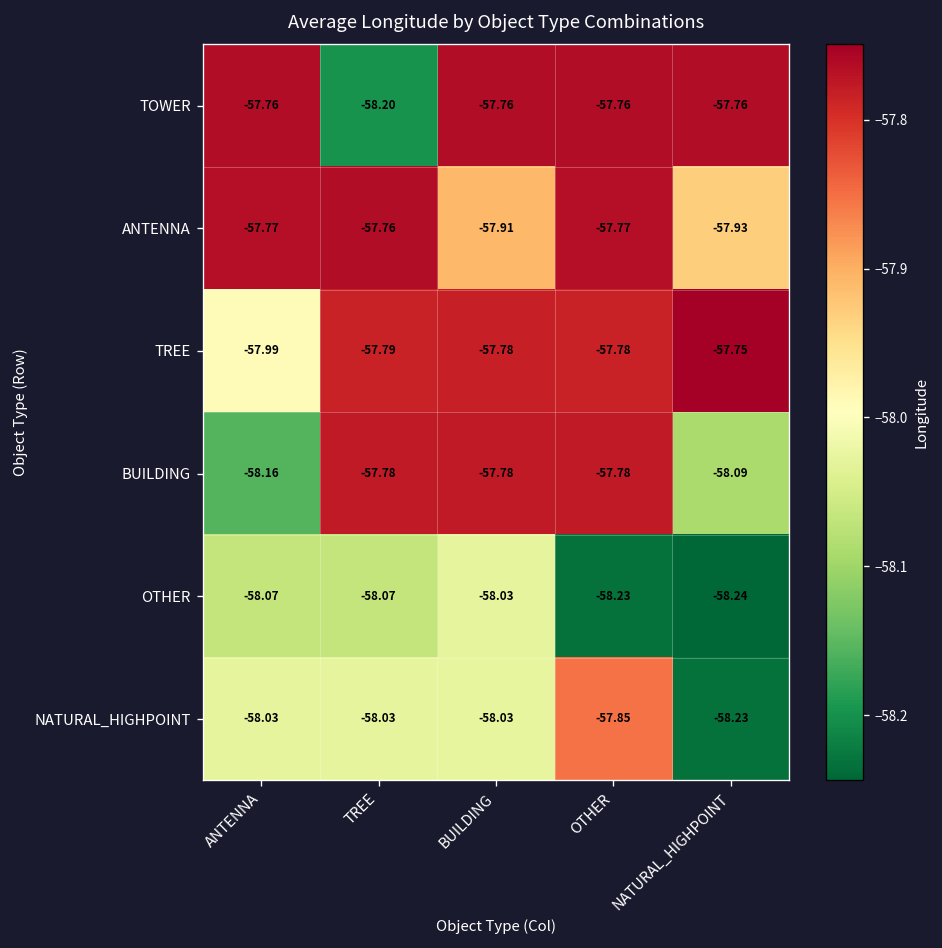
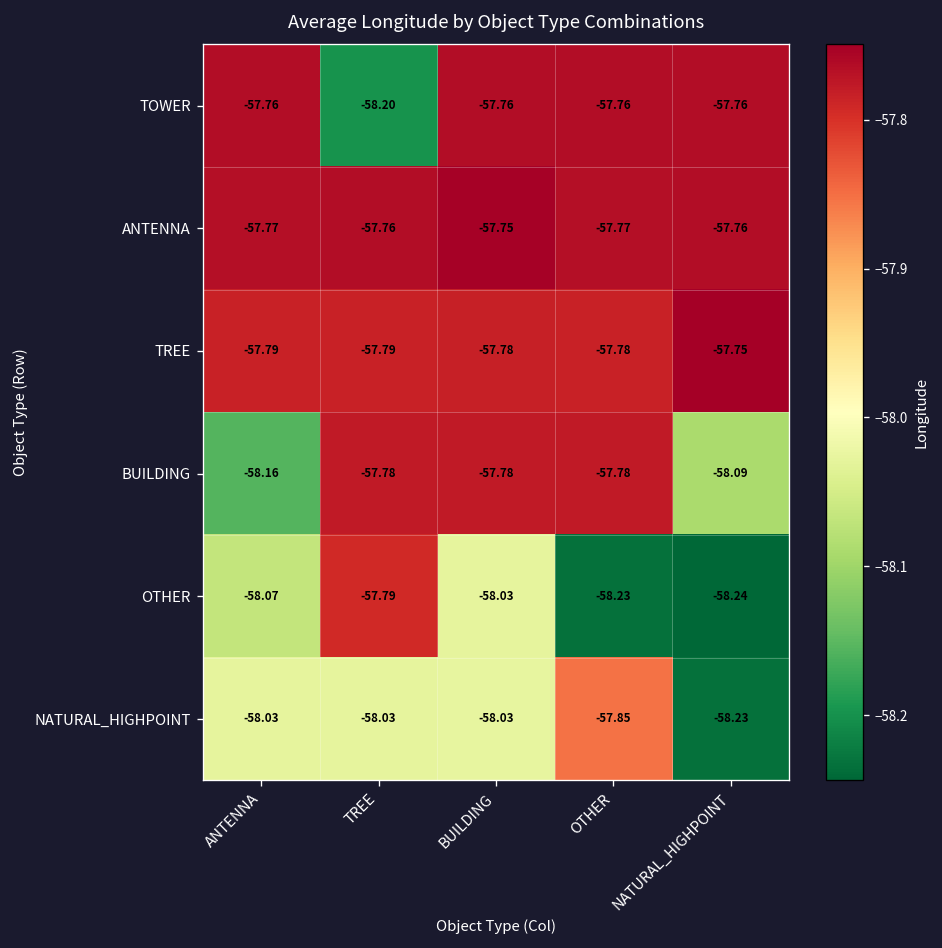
  {
    "TOWER": {
      "ANTENNA": -57.76,
      "TREE": -58.20,
      "BUILDING": -57.76,
      "OTHER": -57.76,
      "NATURAL_HIGHPOINT": -57.76
    },
    "ANTENNA": {
      "ANTENNA": -57.77,
      "TREE": -57.76,
-     "BUILDING": -57.91,
+     "BUILDING": -57.75,
      "OTHER": -57.77,
-     "NATURAL_HIGHPOINT": -57.93
+     "NATURAL_HIGHPOINT": -57.76
    },
    "TREE": {
-     "ANTENNA": -57.99,
+     "ANTENNA": -57.79,
      "TREE": -57.79,
      "BUILDING": -57.78,
      "OTHER": -57.78,
      "NATURAL_HIGHPOINT": -57.75
    },
    "BUILDING": {
      "ANTENNA": -58.16,
      "TREE": -57.78,
      "BUILDING": -57.78,
      "OTHER": -57.78,
      "NATURAL_HIGHPOINT": -58.09
    },
    "OTHER": {
      "ANTENNA": -58.07,
-     "TREE": -58.07,
+     "TREE": -57.79,
      "BUILDING": -58.03,
      "OTHER": -58.23,
      "NATURAL_HIGHPOINT": -58.24
    },
    "NATURAL_HIGHPOINT": {
      "ANTENNA": -58.03,
      "TREE": -58.03,
      "BUILDING": -58.03,
      "OTHER": -57.85,
      "NATURAL_HIGHPOINT": -58.23
    }
  }
